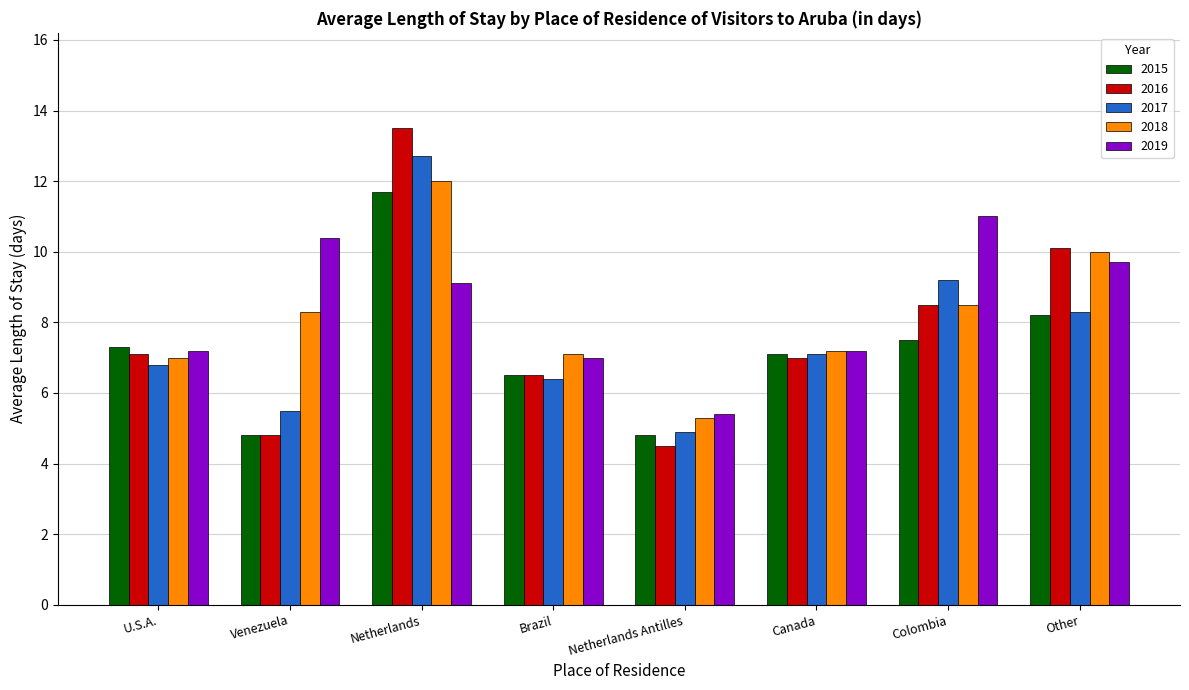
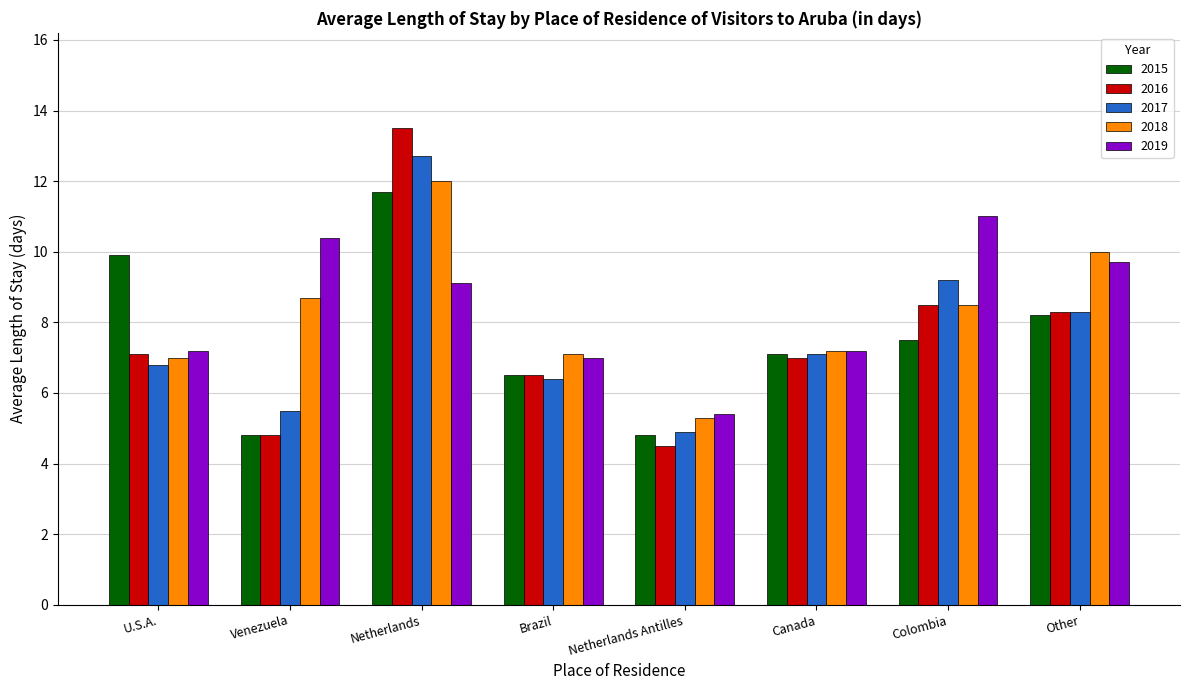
  {
    "2015": {
-     "U.S.A.": 7.3,
+     "U.S.A.": 9.9,
      "Venezuela": 4.8,
      "Netherlands": 11.7,
      "Brazil": 6.5,
      "Netherlands Antilles": 4.8,
      "Canada": 7.1,
      "Colombia": 7.5,
      "Other": 8.2
    },
    "2016": {
      "U.S.A.": 7.1,
      "Venezuela": 4.8,
      "Netherlands": 13.5,
      "Brazil": 6.5,
      "Netherlands Antilles": 4.5,
      "Canada": 7.0,
      "Colombia": 8.5,
-     "Other": 10.1
+     "Other": 8.3
    },
    "2017": {
      "U.S.A.": 6.8,
      "Venezuela": 5.5,
      "Netherlands": 12.7,
      "Brazil": 6.4,
      "Netherlands Antilles": 4.9,
      "Canada": 7.1,
      "Colombia": 9.2,
      "Other": 8.3
    },
    "2018": {
      "U.S.A.": 7.0,
-     "Venezuela": 8.3,
+     "Venezuela": 8.7,
      "Netherlands": 12.0,
      "Brazil": 7.1,
      "Netherlands Antilles": 5.3,
      "Canada": 7.2,
      "Colombia": 8.5,
      "Other": 10.0
    },
    "2019": {
      "U.S.A.": 7.2,
      "Venezuela": 10.4,
      "Netherlands": 9.1,
      "Brazil": 7.0,
      "Netherlands Antilles": 5.4,
      "Canada": 7.2,
      "Colombia": 11.0,
      "Other": 9.7
    }
  }
